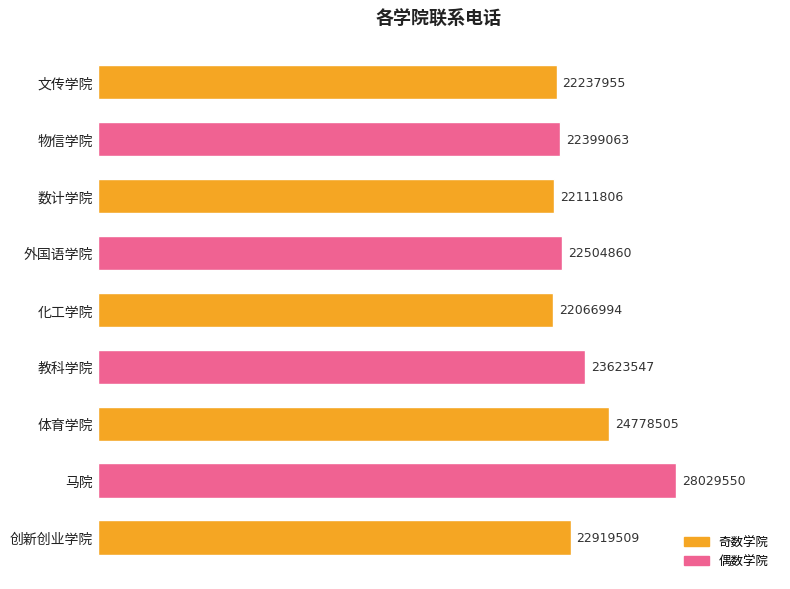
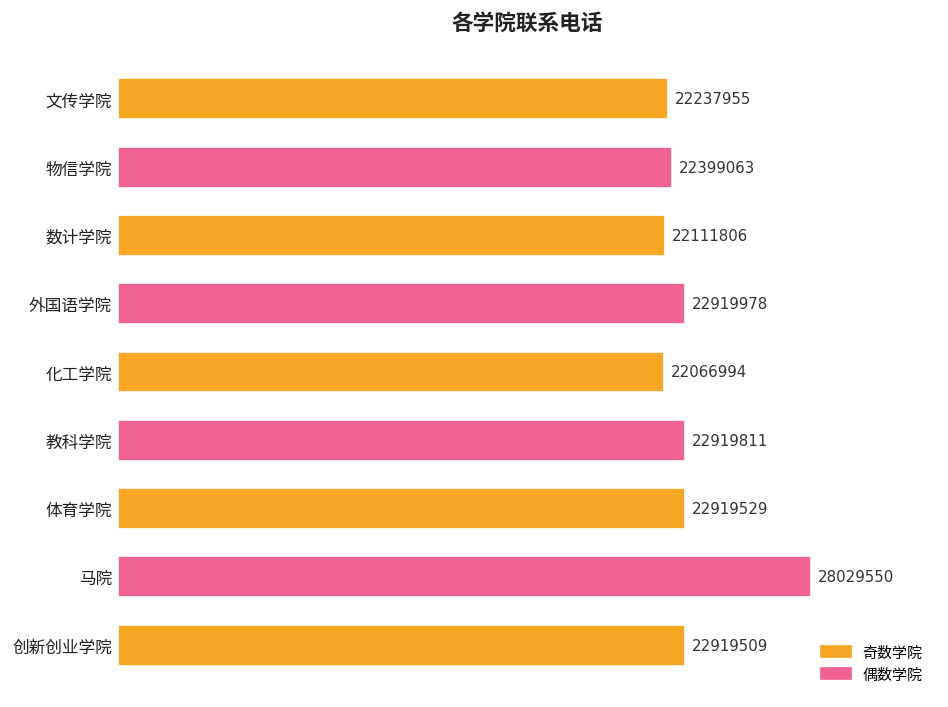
  {
    "文传学院": 22237955,
    "物信学院": 22399063,
    "数计学院": 22111806,
-   "外国语学院": 22504860,
+   "外国语学院": 22919978,
    "化工学院": 22066994,
-   "教科学院": 23623547,
-   "体育学院": 24778505,
+   "教科学院": 22919811,
+   "体育学院": 22919529,
    "马院": 28029550,
    "创新创业学院": 22919509
  }
